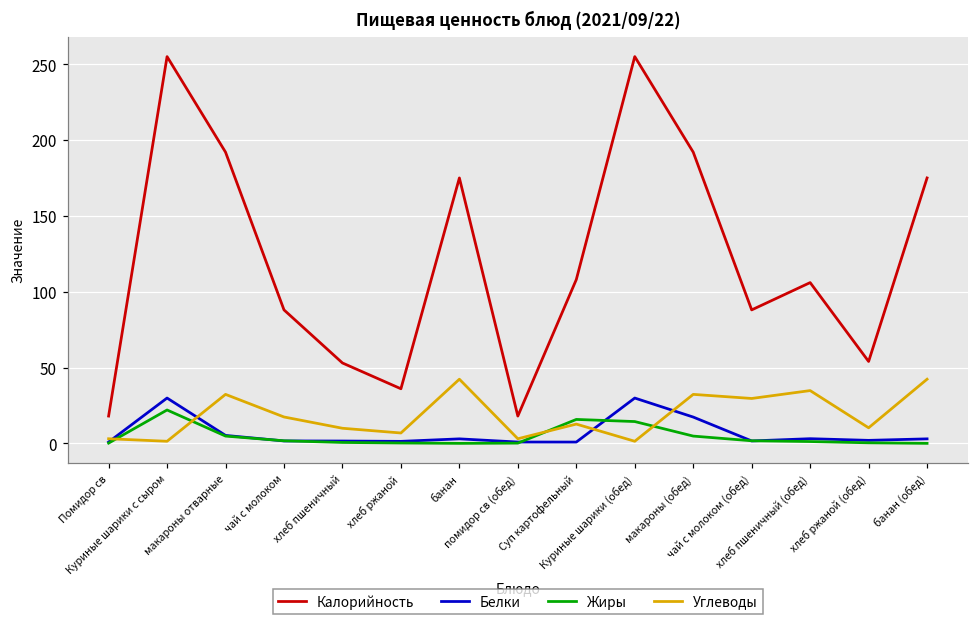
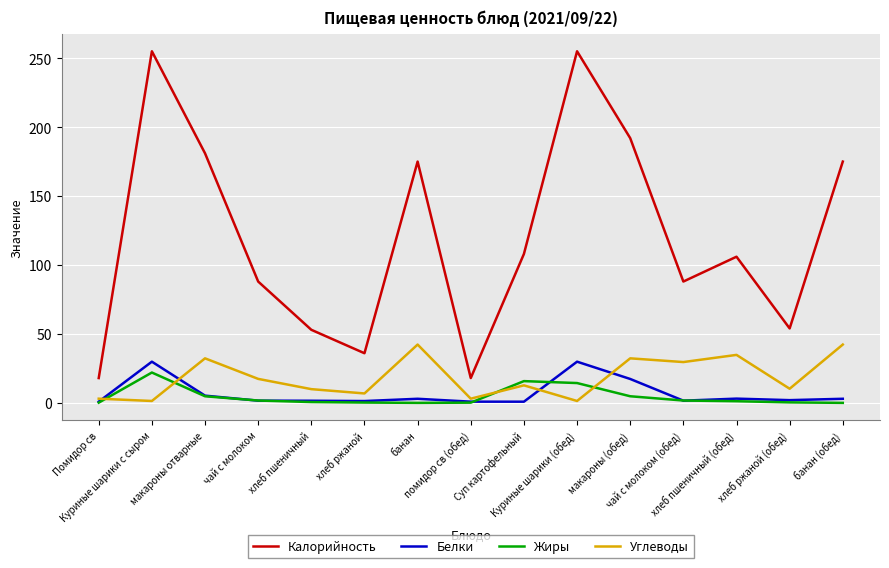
  {
    "Калорийность": {
      "Помидор св": 18,
      "Куриные шарики с сыром": 255,
-     "макароны отварные": 192,
+     "макароны отварные": 181,
      "чай с молоком": 88,
      "хлеб пшеничный": 53,
      "хлеб ржаной": 36,
      "банан": 175,
      "помидор св (обед)": 18,
      "Суп картофельный": 108,
      "Куриные шарики (обед)": 255,
      "макароны (обед)": 192,
      "чай с молоком (обед)": 88,
      "хлеб пшеничный (обед)": 106,
      "хлеб ржаной (обед)": 54,
      "банан (обед)": 175
    },
    "Белки": {
      "Куриные шарики с сыром": 30,
      "банан": 3,
      "Суп картофельный": 1,
      "Куриные шарики (обед)": 30,
      "макароны (обед)": 17,
      "хлеб пшеничный (обед)": 3,
      "банан (обед)": 3
    },
    "Жиры": {
      "Куриные шарики с сыром": 22,
      "банан": 0,
      "Суп картофельный": 16,
      "Куриные шарики (обед)": 14,
      "макароны (обед)": 5,
      "хлеб пшеничный (обед)": 1,
      "банан (обед)": 0
    },
    "Углеводы": {
      "Помидор св": 3,
      "Куриные шарики с сыром": 1,
      "макароны отварные": 32,
      "чай с молоком": 17,
      "хлеб пшеничный": 10,
      "хлеб ржаной": 7,
      "банан": 42,
      "помидор св (обед)": 3,
      "Суп картофельный": 13,
      "Куриные шарики (обед)": 1,
      "макароны (обед)": 32,
      "чай с молоком (обед)": 30,
      "хлеб пшеничный (обед)": 35,
      "хлеб ржаной (обед)": 10,
      "банан (обед)": 42
    }
  }
